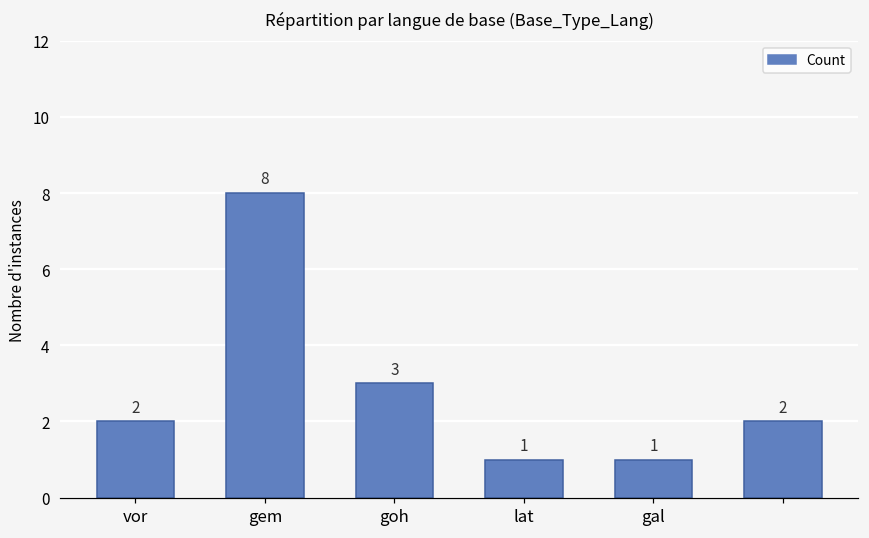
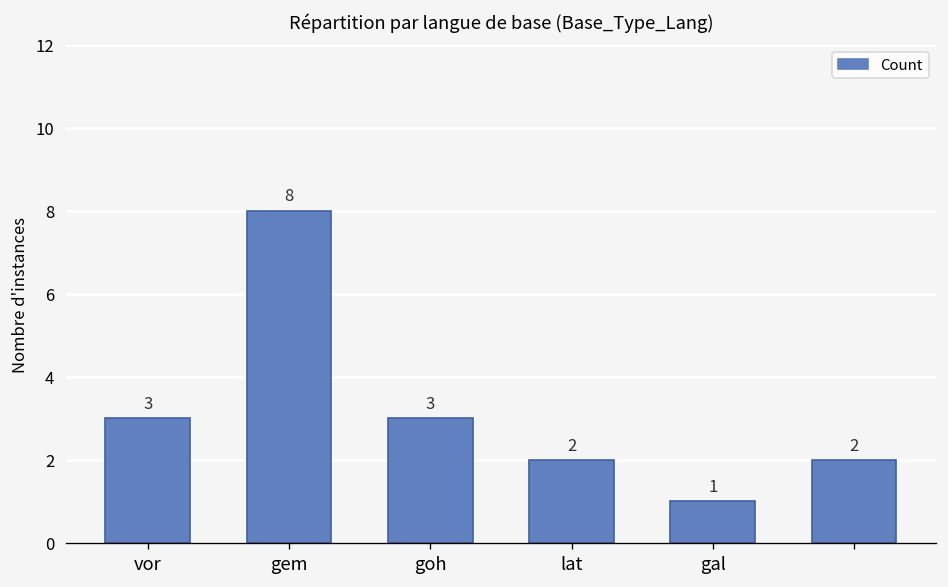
  {
-   "vor": 2,
+   "vor": 3,
    "gem": 8,
    "goh": 3,
-   "lat": 1,
+   "lat": 2,
    "gal": 1
  }
